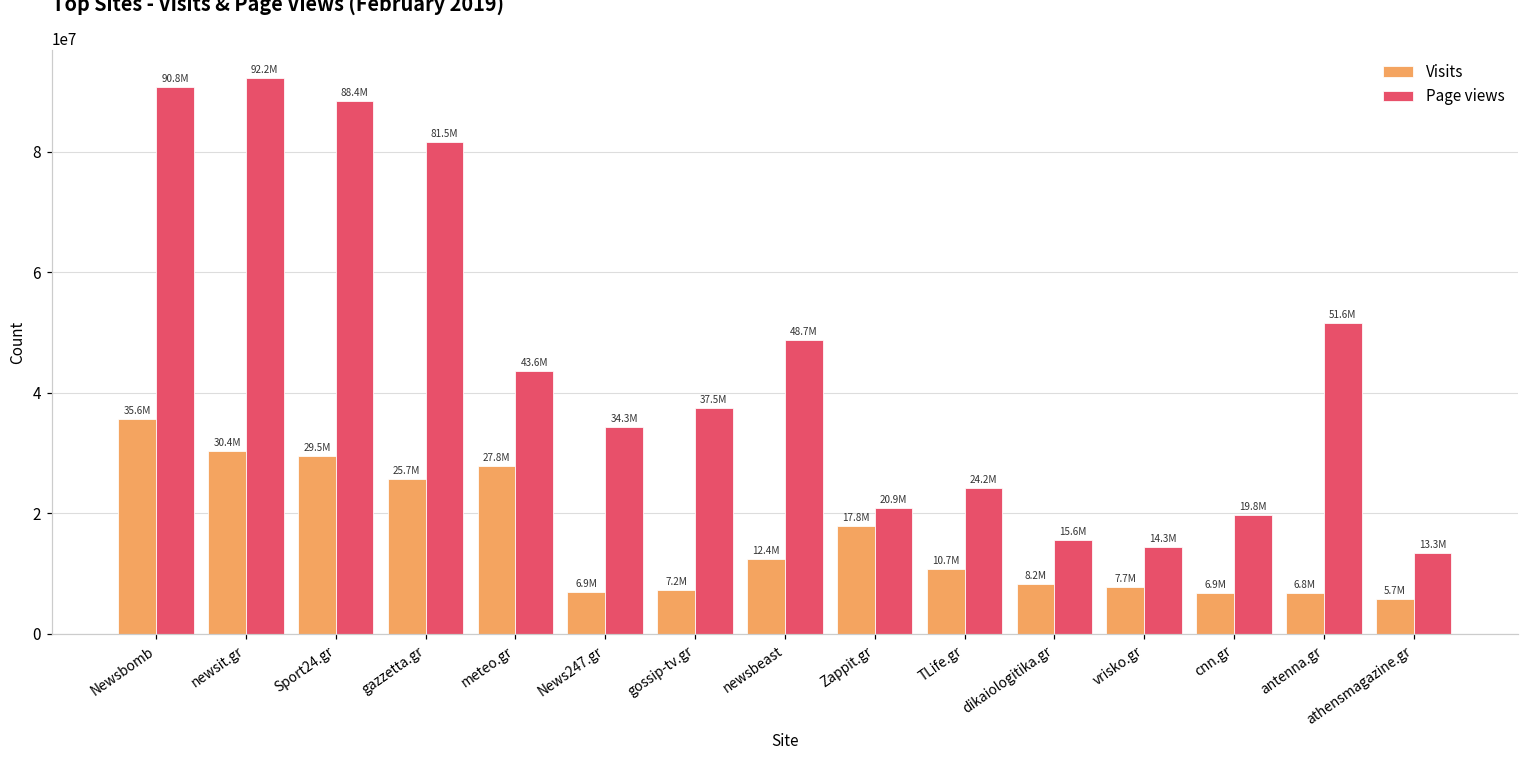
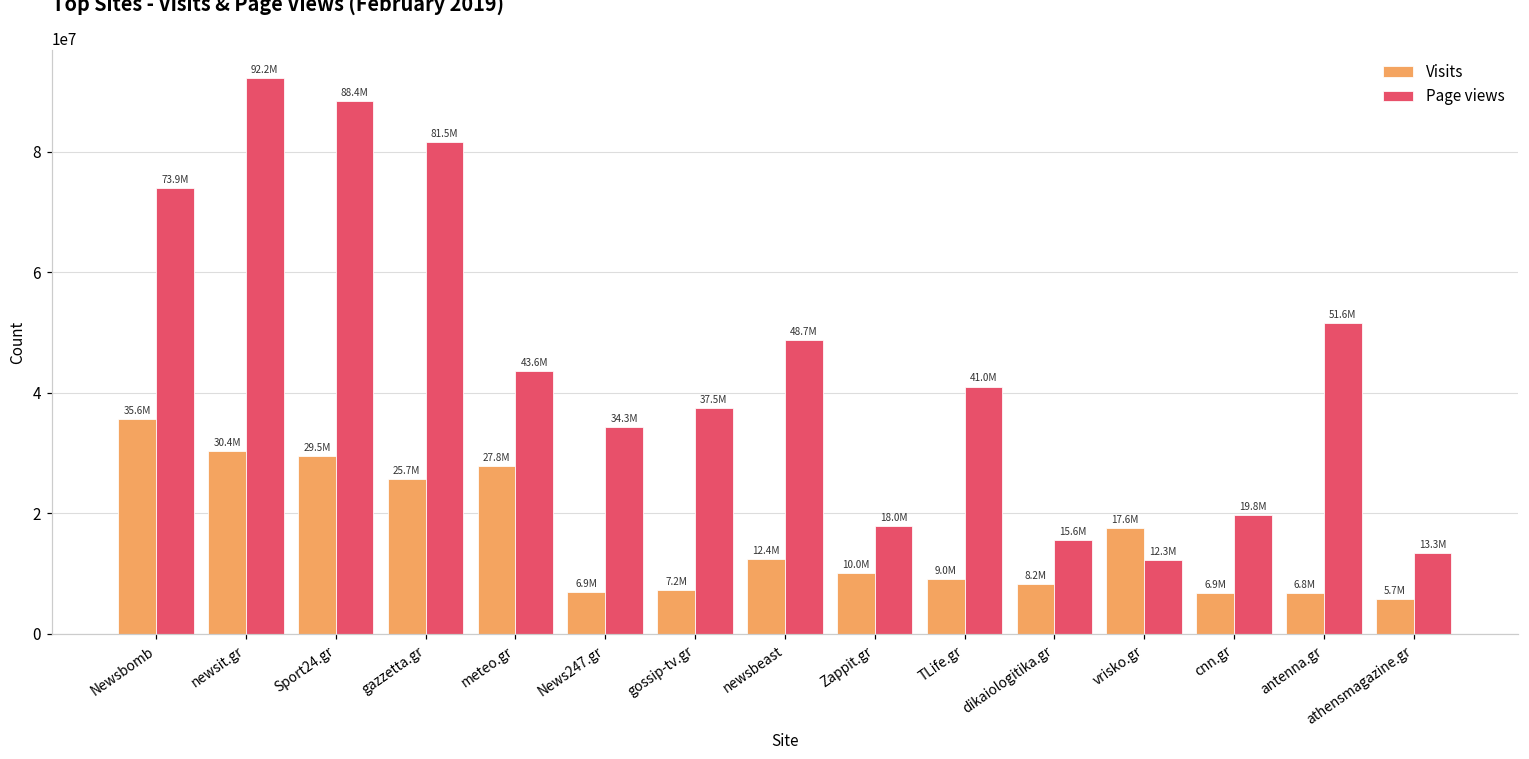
  {
    "Visits": {
      "Newsbomb": "35.6M",
      "newsit.gr": "30.4M",
      "Sport24.gr": "29.5M",
      "gazzetta.gr": "25.7M",
      "meteo.gr": "27.8M",
      "News247.gr": "6.9M",
      "gossip-tv.gr": "7.2M",
      "newsbeast": "12.4M",
-     "Zappit.gr": "17.8M",
-     "TLife.gr": "10.7M",
+     "Zappit.gr": "10.0M",
+     "TLife.gr": "9.0M",
      "dikaiologitika.gr": "8.2M",
-     "vrisko.gr": "7.7M",
+     "vrisko.gr": "17.6M",
      "cnn.gr": "6.9M",
      "antenna.gr": "6.8M",
      "athensmagazine.gr": "5.7M"
    },
    "Page views": {
-     "Newsbomb": "90.8M",
+     "Newsbomb": "73.9M",
      "newsit.gr": "92.2M",
      "Sport24.gr": "88.4M",
      "gazzetta.gr": "81.5M",
      "meteo.gr": "43.6M",
      "News247.gr": "34.3M",
      "gossip-tv.gr": "37.5M",
      "newsbeast": "48.7M",
-     "Zappit.gr": "20.9M",
-     "TLife.gr": "24.2M",
+     "Zappit.gr": "18.0M",
+     "TLife.gr": "41.0M",
      "dikaiologitika.gr": "15.6M",
-     "vrisko.gr": "14.3M",
+     "vrisko.gr": "12.3M",
      "cnn.gr": "19.8M",
      "antenna.gr": "51.6M",
      "athensmagazine.gr": "13.3M"
    }
  }
